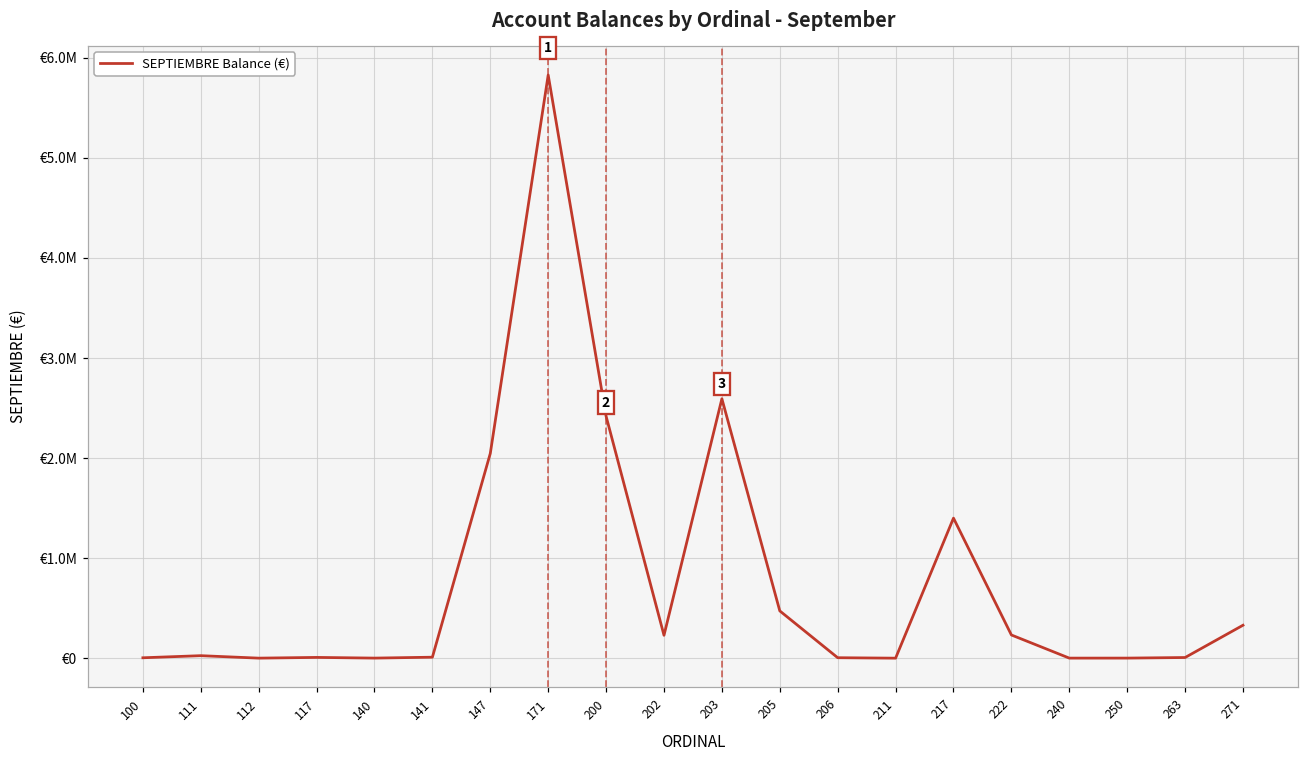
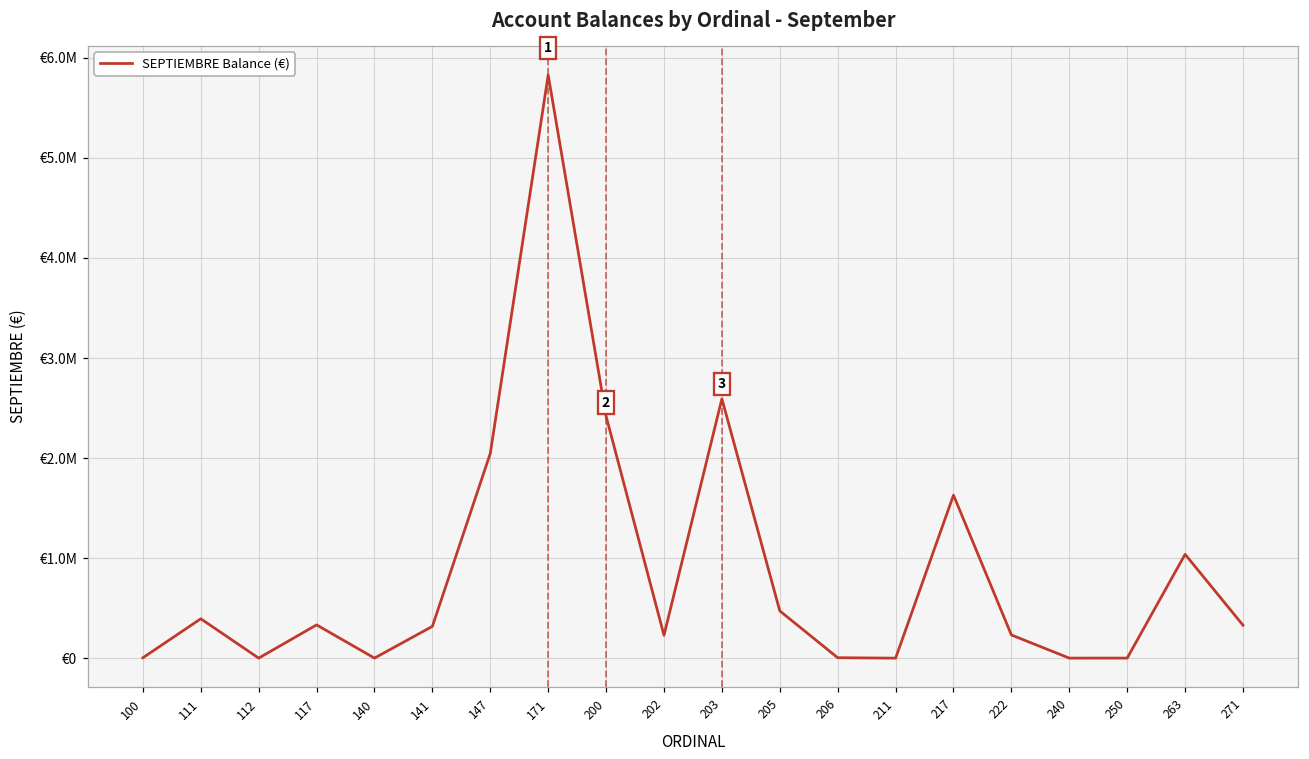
  {
    "100": "€0",
-   "111": "€0",
+   "111": "€400000",
    "112": "€0",
-   "117": "€0",
+   "117": "€300000",
    "140": "€0",
-   "141": "€0",
+   "141": "€300000",
    "147": "€2000000",
    "202": "€200000",
    "205": "€500000",
    "206": "€0",
    "211": "€0",
-   "217": "€1400000",
+   "217": "€1600000",
    "222": "€200000",
    "240": "€0",
    "250": "€0",
-   "263": "€0",
+   "263": "€1000000",
    "271": "€300000"
  }
